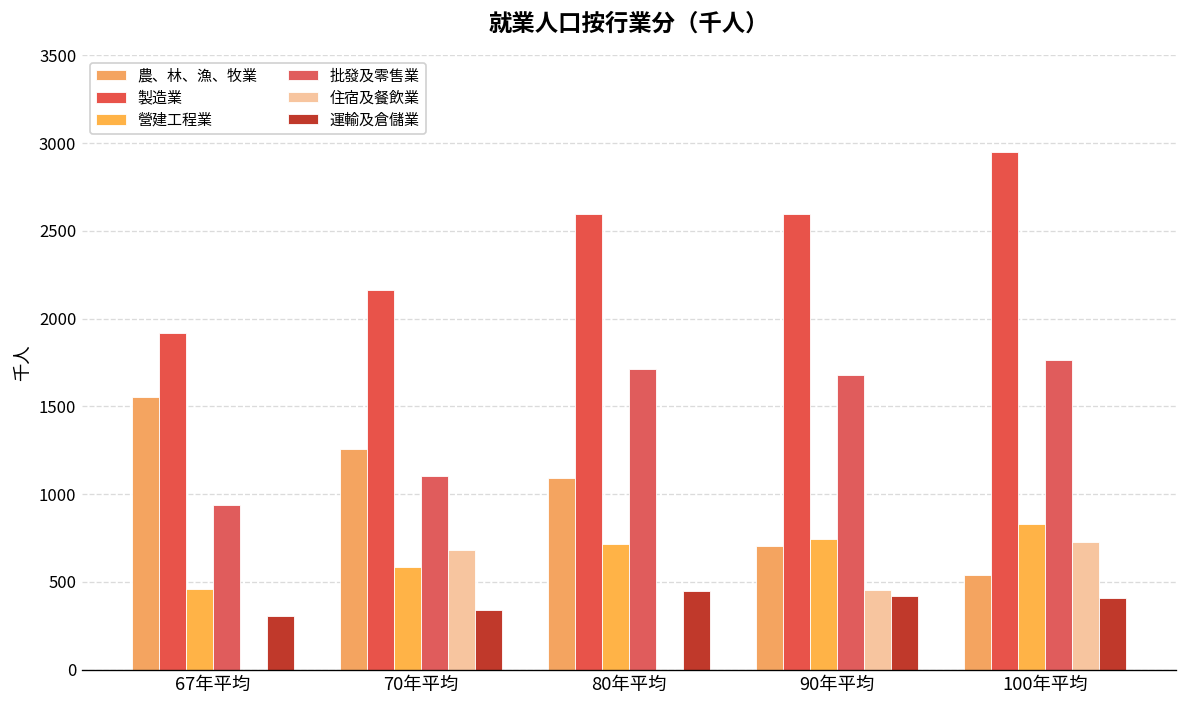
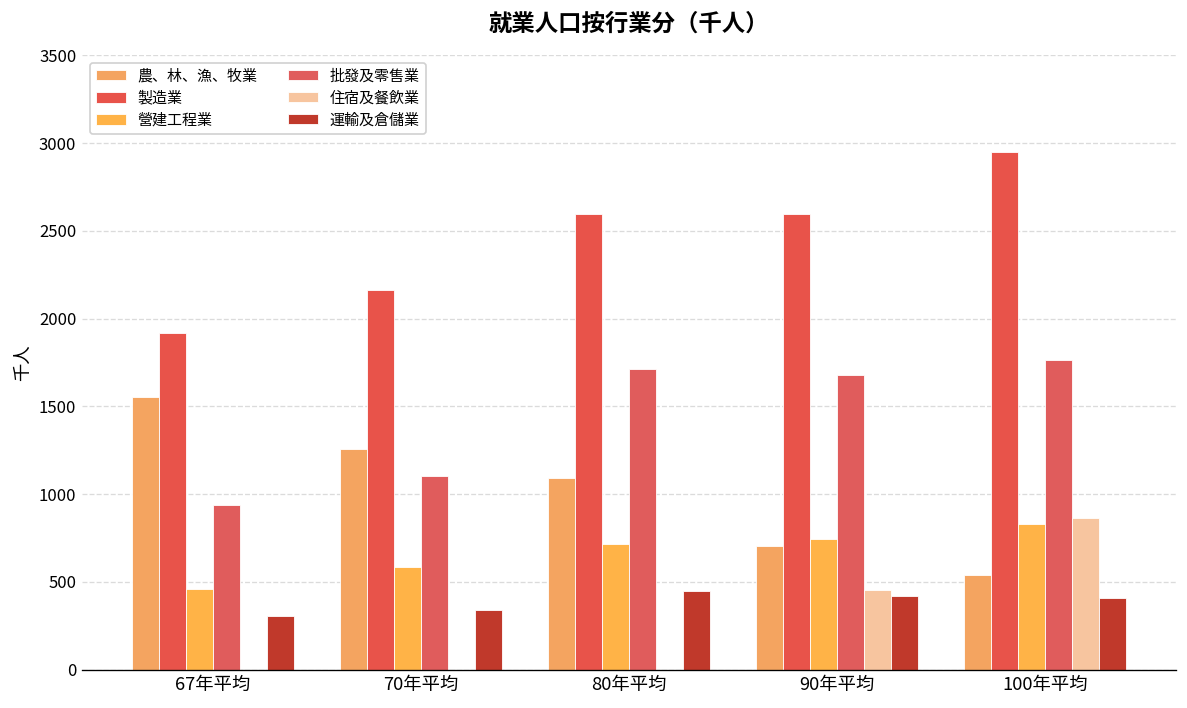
  {
    "住宿及餐飲業": {
      "67年平均": 0,
-     "70年平均": 680,
+     "70年平均": 0,
      "80年平均": 0,
      "90年平均": 460,
-     "100年平均": 730
+     "100年平均": 860
    }
  }
